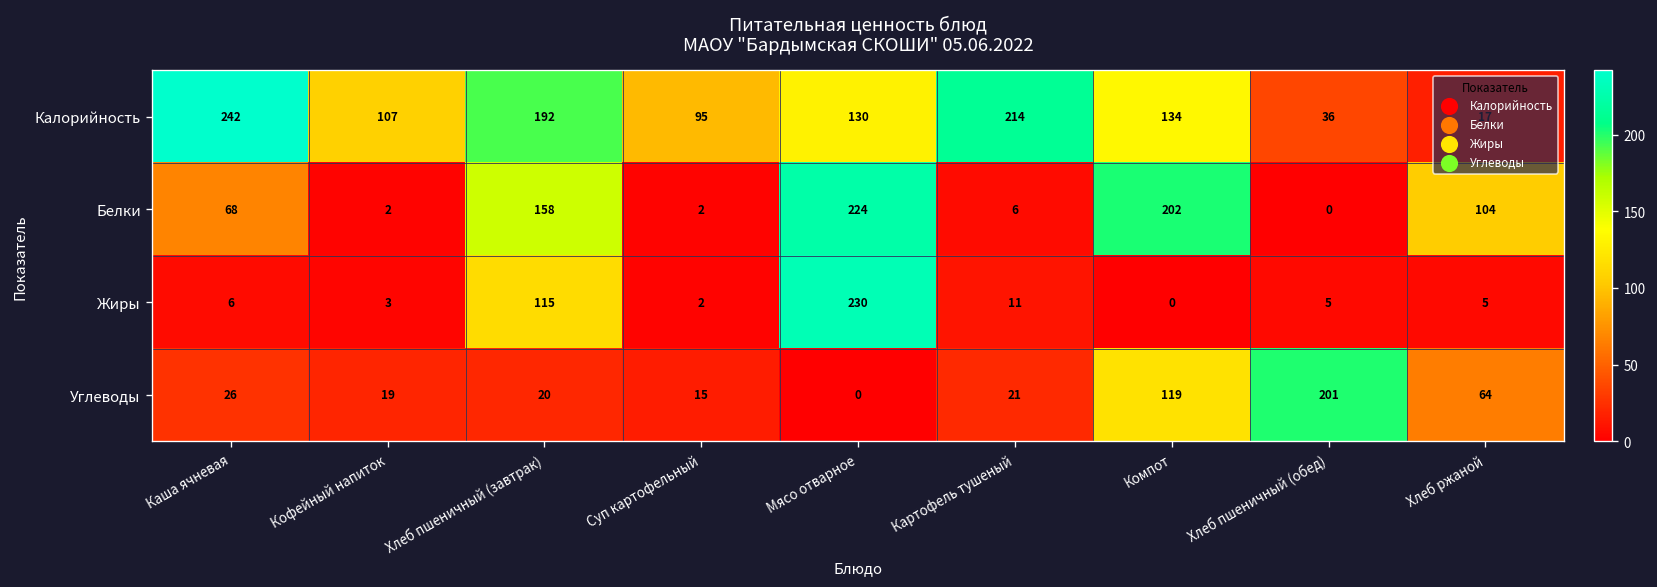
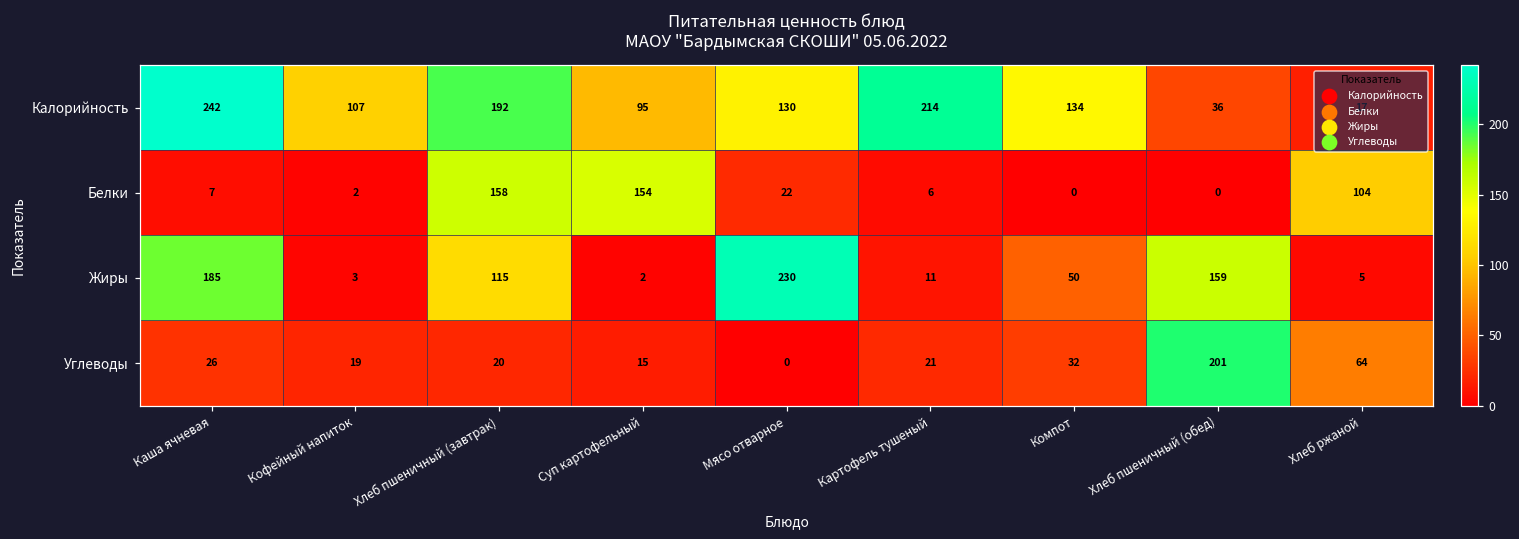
  {
    "Калорийность": {
      "Каша ячневая": 242,
      "Кофейный напиток": 107,
      "Хлеб пшеничный (завтрак)": 192,
      "Суп картофельный": 95,
      "Мясо отварное": 130,
      "Картофель тушеный": 214,
      "Компот": 134,
      "Хлеб пшеничный (обед)": 36
    },
    "Белки": {
-     "Каша ячневая": 68,
+     "Каша ячневая": 7,
      "Кофейный напиток": 2,
      "Хлеб пшеничный (завтрак)": 158,
-     "Суп картофельный": 2,
-     "Мясо отварное": 224,
+     "Суп картофельный": 154,
+     "Мясо отварное": 22,
      "Картофель тушеный": 6,
-     "Компот": 202,
+     "Компот": 0,
      "Хлеб пшеничный (обед)": 0,
      "Хлеб ржаной": 104
    },
    "Жиры": {
-     "Каша ячневая": 6,
+     "Каша ячневая": 185,
      "Кофейный напиток": 3,
      "Хлеб пшеничный (завтрак)": 115,
      "Суп картофельный": 2,
      "Мясо отварное": 230,
      "Картофель тушеный": 11,
-     "Компот": 0,
-     "Хлеб пшеничный (обед)": 5,
+     "Компот": 50,
+     "Хлеб пшеничный (обед)": 159,
      "Хлеб ржаной": 5
    },
    "Углеводы": {
      "Каша ячневая": 26,
      "Кофейный напиток": 19,
      "Хлеб пшеничный (завтрак)": 20,
      "Суп картофельный": 15,
      "Мясо отварное": 0,
      "Картофель тушеный": 21,
-     "Компот": 119,
+     "Компот": 32,
      "Хлеб пшеничный (обед)": 201,
      "Хлеб ржаной": 64
    }
  }
